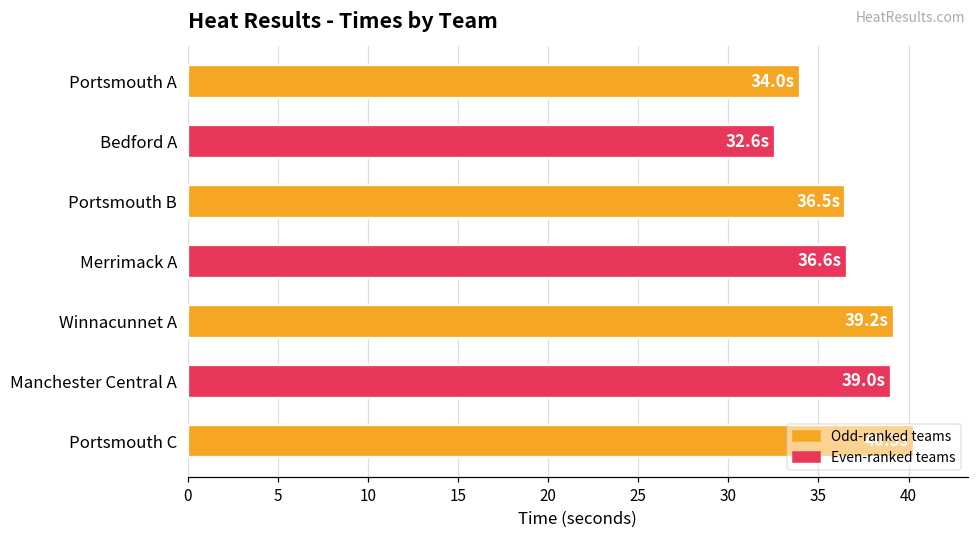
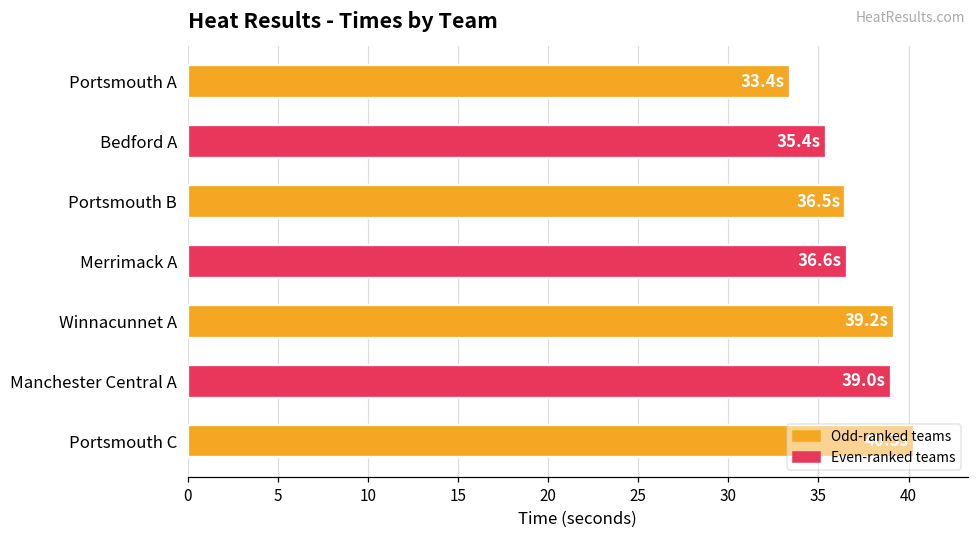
  {
-   "Portsmouth A": "34.0s",
-   "Bedford A": "32.6s",
+   "Portsmouth A": "33.4s",
+   "Bedford A": "35.4s",
    "Portsmouth B": "36.5s",
    "Merrimack A": "36.6s",
    "Winnacunnet A": "39.2s",
    "Manchester Central A": "39.0s"
  }
